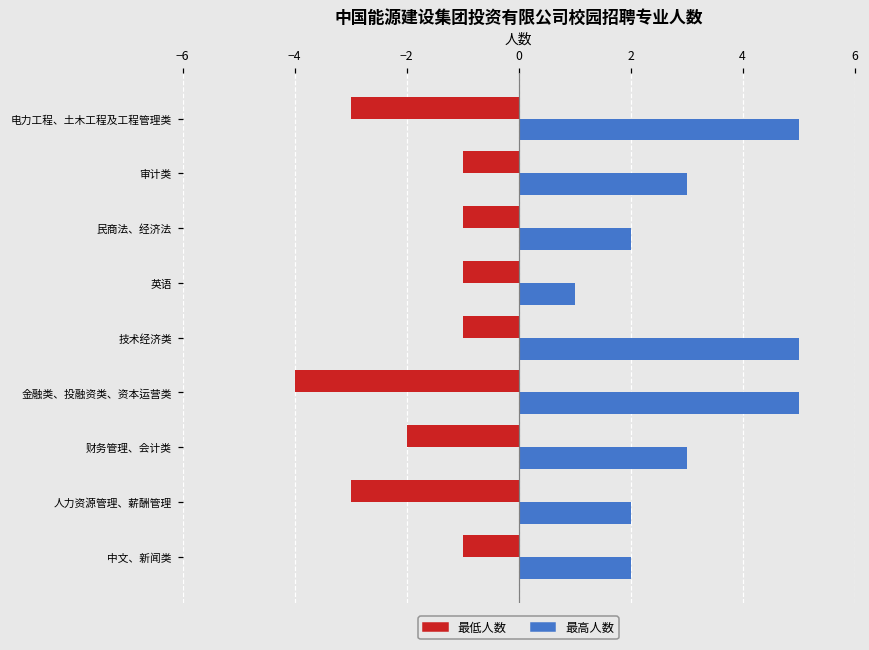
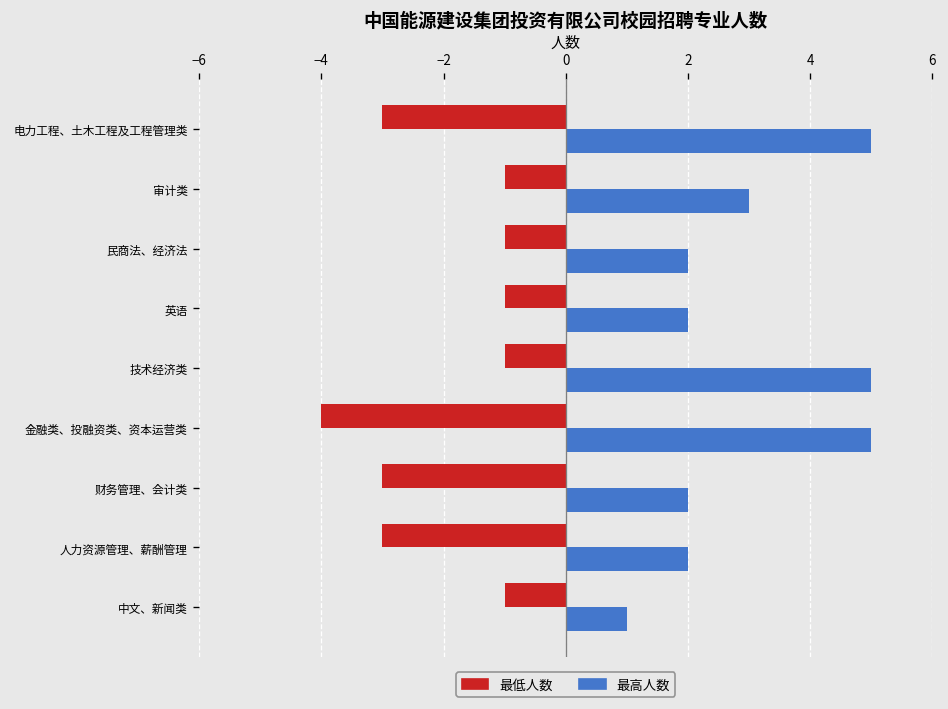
  {
    "最低人数": {
      "电力工程、土木工程及工程管理类": -3.0,
      "审计类": -1.0,
      "民商法、经济法": -1.0,
      "英语": -1.0,
      "技术经济类": -1.0,
      "金融类、投融资类、资本运营类": -4.0,
-     "财务管理、会计类": -2.0,
+     "财务管理、会计类": -3.0,
      "人力资源管理、薪酬管理": -3.0,
      "中文、新闻类": -1.0
    },
    "最高人数": {
      "电力工程、土木工程及工程管理类": 5,
      "审计类": 3,
      "民商法、经济法": 2,
-     "英语": 1,
+     "英语": 2,
      "技术经济类": 5,
      "金融类、投融资类、资本运营类": 5,
-     "财务管理、会计类": 3,
+     "财务管理、会计类": 2,
      "人力资源管理、薪酬管理": 2,
-     "中文、新闻类": 2
+     "中文、新闻类": 1
    }
  }
